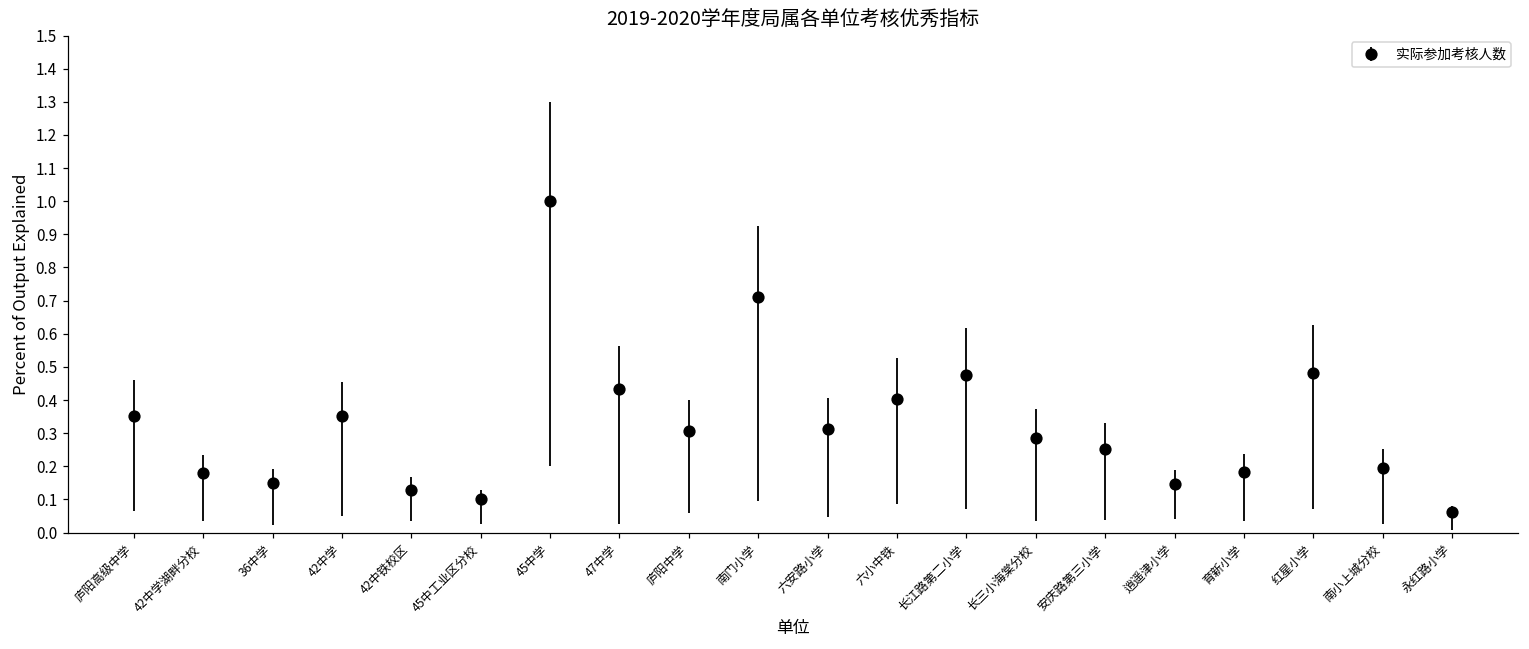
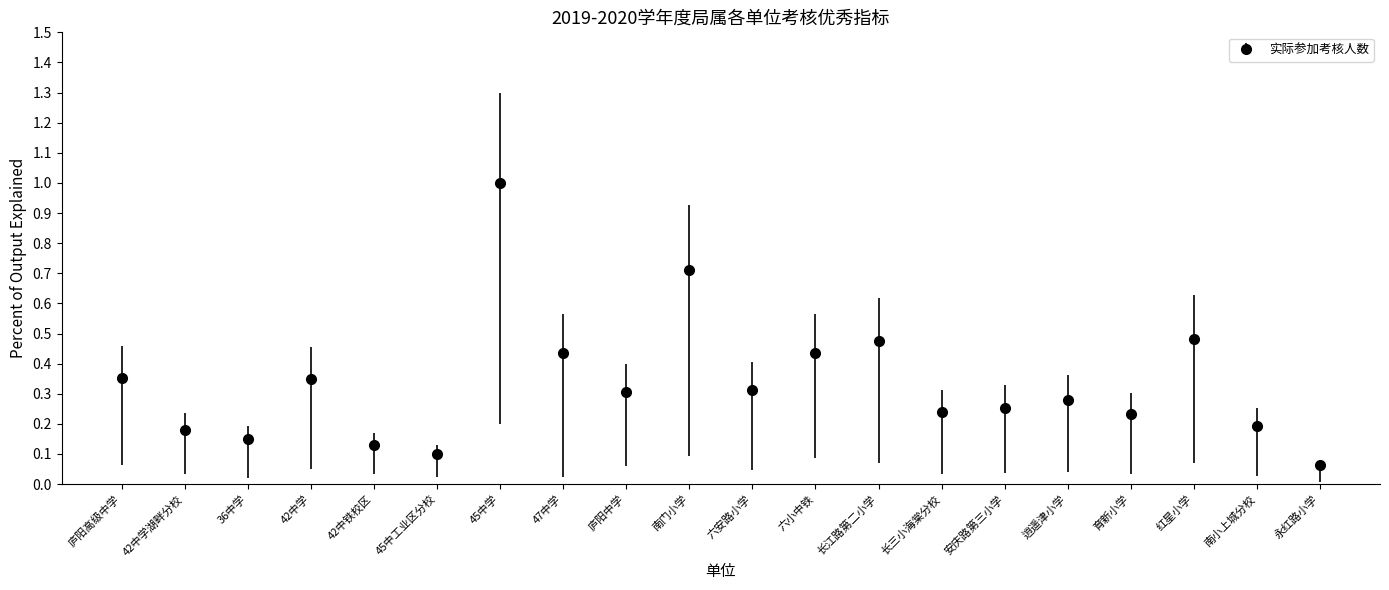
  {
    "庐阳高级中学": 0.35,
    "42中学湖畔分校": 0.18,
    "36中学": 0.15,
    "42中学": 0.35,
    "42中铁校区": 0.13,
    "45中工业区分校": 0.10,
    "45中学": 1.00,
    "47中学": 0.43,
    "庐阳中学": 0.31,
    "南门小学": 0.71,
    "六安路小学": 0.31,
-   "六小中铁": 0.40,
+   "六小中铁": 0.43,
    "长江路第二小学": 0.47,
-   "长三小海棠分校": 0.29,
+   "长三小海棠分校": 0.24,
    "安庆路第三小学": 0.25,
-   "逍遥津小学": 0.15,
-   "育新小学": 0.18,
+   "逍遥津小学": 0.28,
+   "育新小学": 0.23,
    "红星小学": 0.48,
    "南小上城分校": 0.19,
    "永红路小学": 0.06
  }
